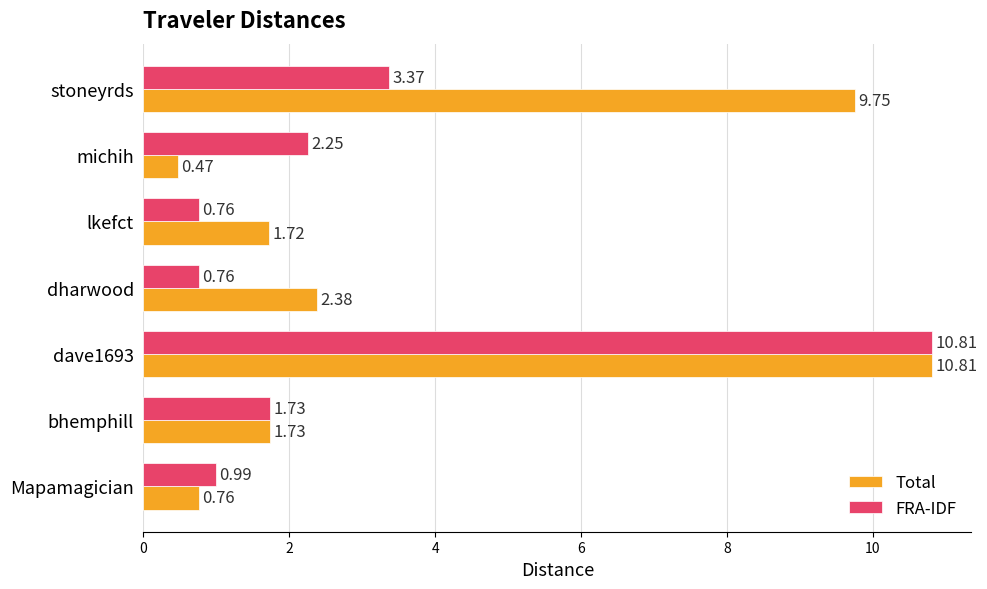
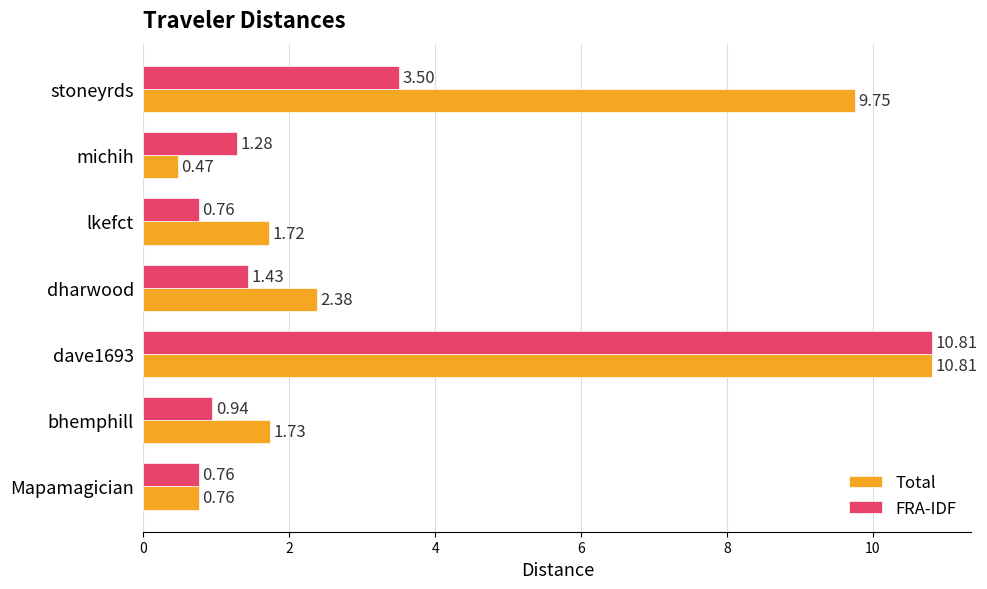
  {
    "Total": {
      "stoneyrds": 9.75,
      "michih": 0.47,
      "lkefct": 1.72,
      "dharwood": 2.38,
      "dave1693": 10.81,
      "bhemphill": 1.73,
      "Mapamagician": 0.76
    },
    "FRA-IDF": {
-     "stoneyrds": 3.37,
-     "michih": 2.25,
+     "stoneyrds": 3.50,
+     "michih": 1.28,
      "lkefct": 0.76,
-     "dharwood": 0.76,
+     "dharwood": 1.43,
      "dave1693": 10.81,
-     "bhemphill": 1.73,
-     "Mapamagician": 0.99
+     "bhemphill": 0.94,
+     "Mapamagician": 0.76
    }
  }
